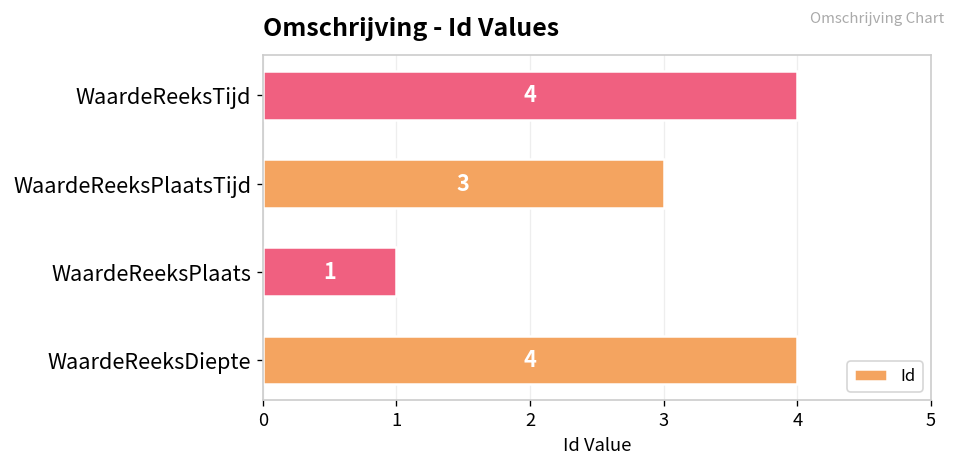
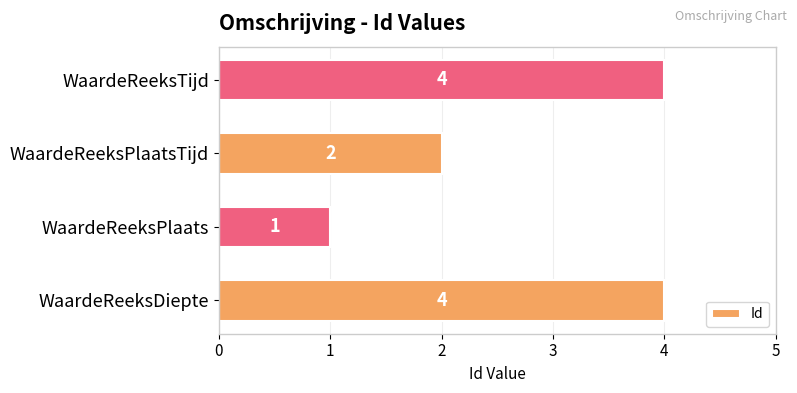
  {
    "WaardeReeksTijd": 4,
-   "WaardeReeksPlaatsTijd": 3,
+   "WaardeReeksPlaatsTijd": 2,
    "WaardeReeksPlaats": 1,
    "WaardeReeksDiepte": 4
  }
